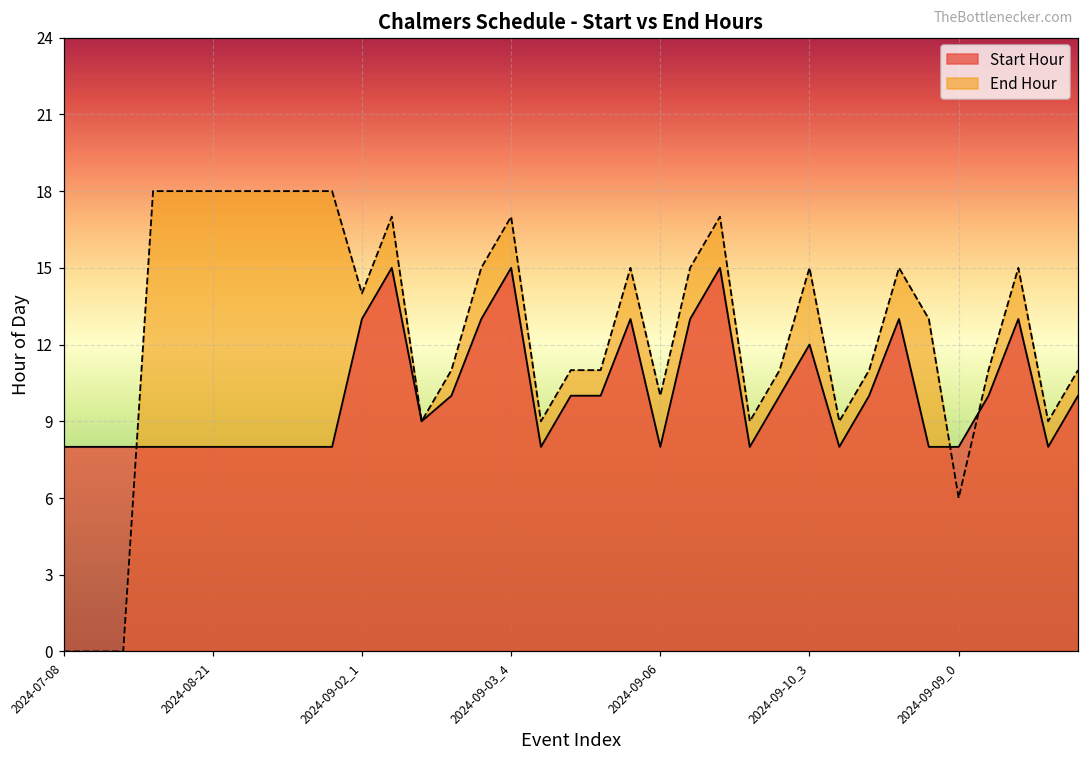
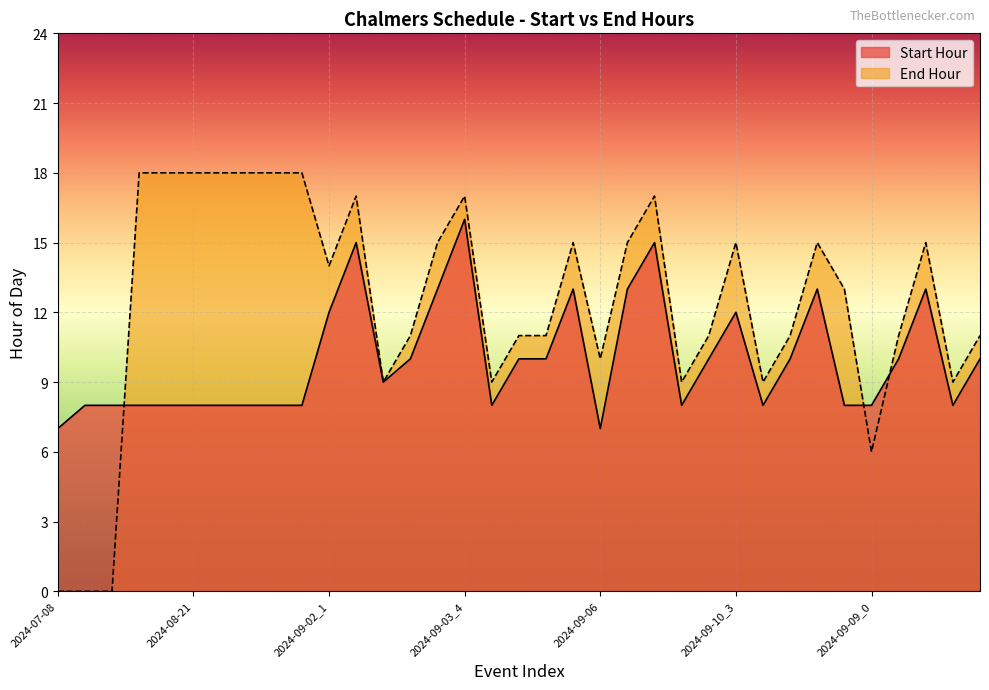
  {
    "Start Hour": {
-     "2024-07-08": 8,
+     "2024-07-08": 7,
      "2024-08-21": 8,
-     "2024-09-02_1": 13,
-     "2024-09-03_4": 15,
-     "2024-09-06": 8,
+     "2024-09-02_1": 12,
+     "2024-09-03_4": 16,
+     "2024-09-06": 7,
      "2024-09-10_3": 12,
      "2024-09-09_0": 8
    },
    "End Hour": {
      "2024-07-08": 0,
      "2024-08-21": 18,
      "2024-09-02_1": 14,
      "2024-09-03_4": 17,
      "2024-09-06": 10,
      "2024-09-10_3": 15,
      "2024-09-09_0": 6
    }
  }
